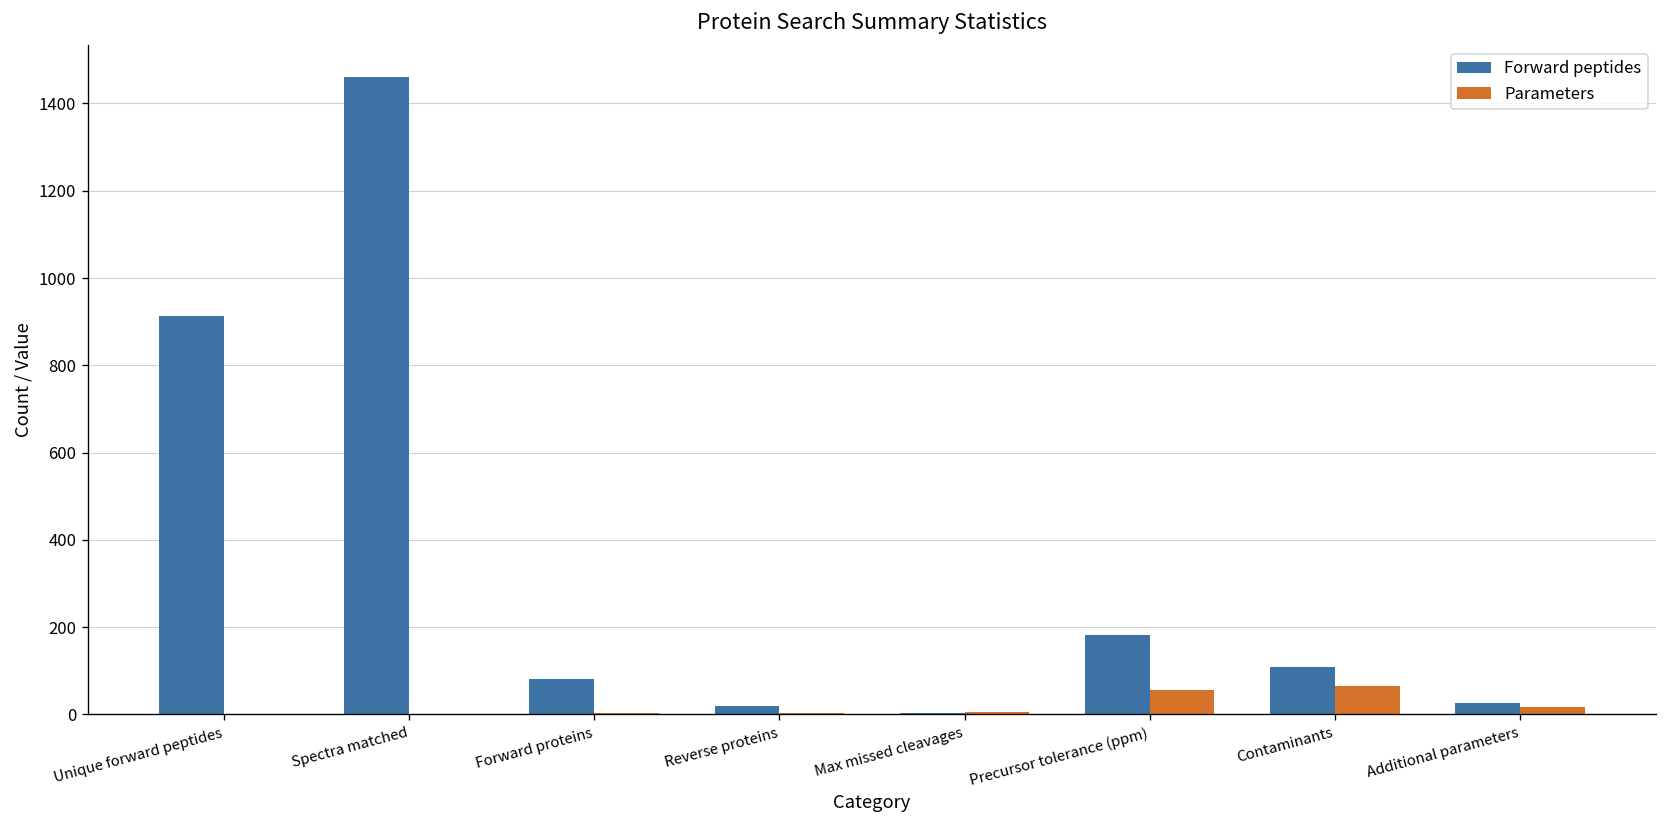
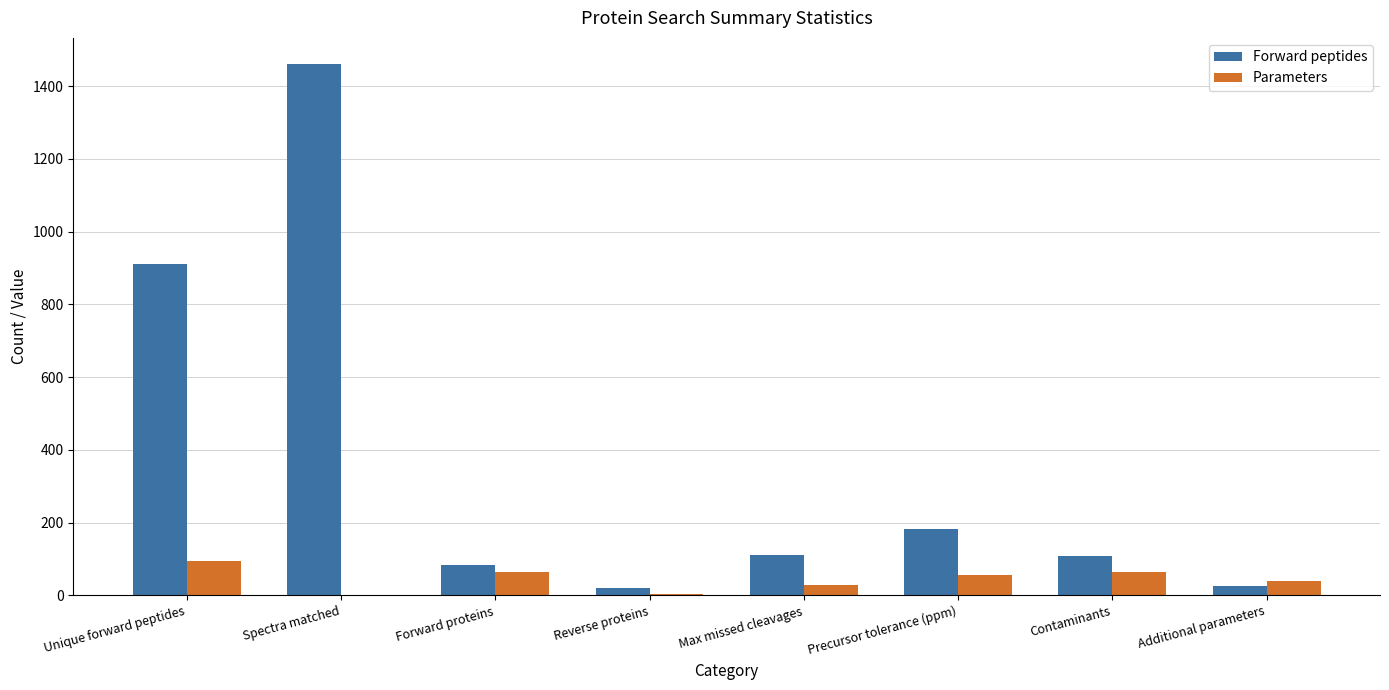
  {
    "Forward peptides": {
      "Unique forward peptides": 910,
      "Spectra matched": 1460,
      "Forward proteins": 80,
      "Reverse proteins": 20,
-     "Max missed cleavages": 0,
+     "Max missed cleavages": 110,
      "Precursor tolerance (ppm)": 180,
      "Contaminants": 110,
      "Additional parameters": 30
    },
    "Parameters": {
-     "Unique forward peptides": 0,
-     "Forward proteins": 0,
-     "Max missed cleavages": 10,
+     "Unique forward peptides": 90,
+     "Forward proteins": 60,
+     "Max missed cleavages": 30,
      "Precursor tolerance (ppm)": 60,
      "Contaminants": 60,
-     "Additional parameters": 20
+     "Additional parameters": 40
    }
  }
